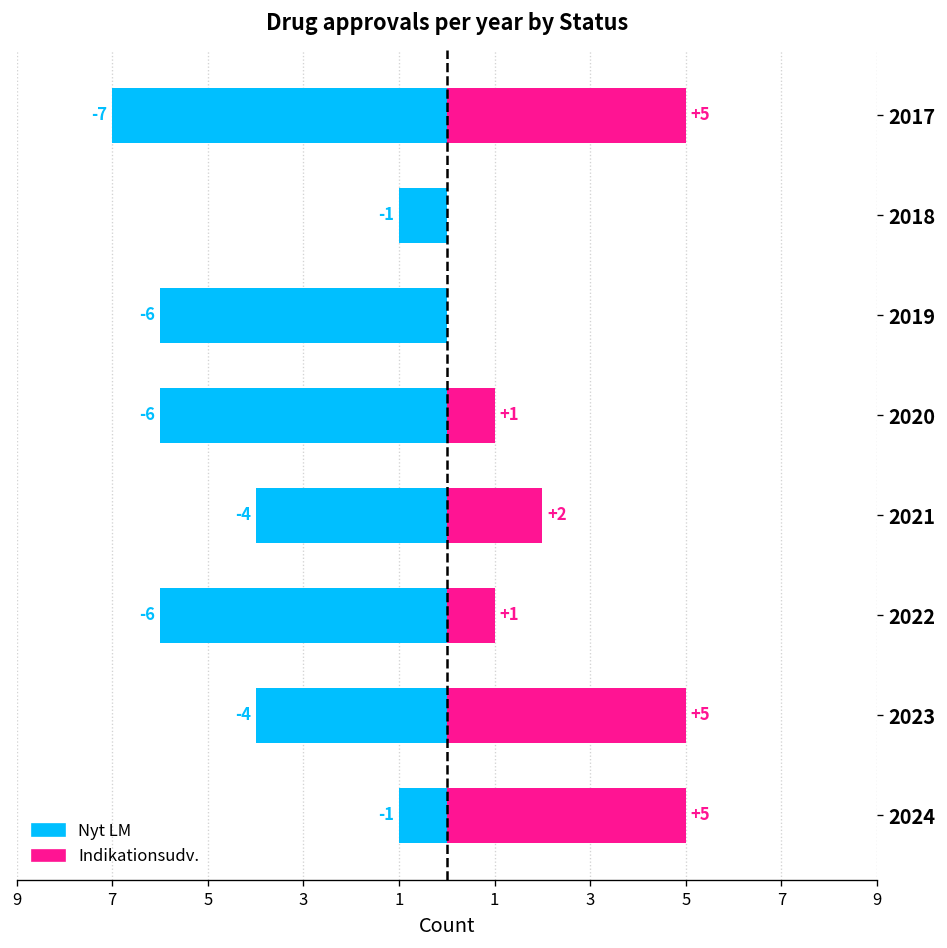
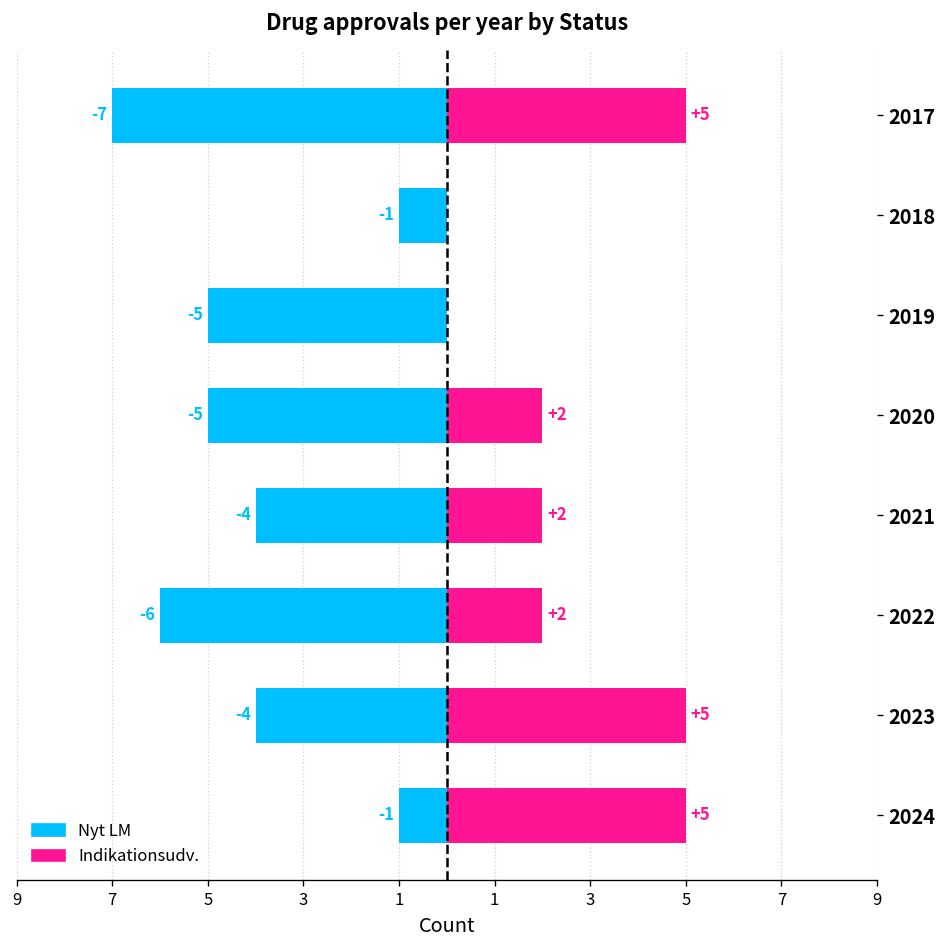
  {
    "Nyt LM": {
      "2017": "-7",
      "2018": "-1",
-     "2019": "-6",
-     "2020": "-6",
+     "2019": "-5",
+     "2020": "-5",
      "2021": "-4",
      "2022": "-6",
      "2023": "-4",
      "2024": "-1"
    },
    "Indikationsudv.": {
      "2017": "+5",
-     "2020": "+1",
+     "2020": "+2",
      "2021": "+2",
-     "2022": "+1",
+     "2022": "+2",
      "2023": "+5",
      "2024": "+5"
    }
  }
